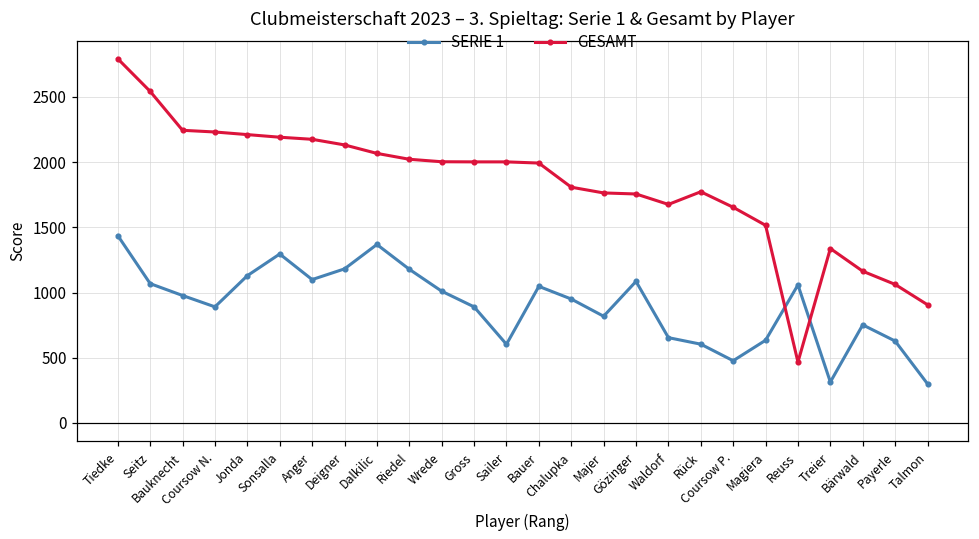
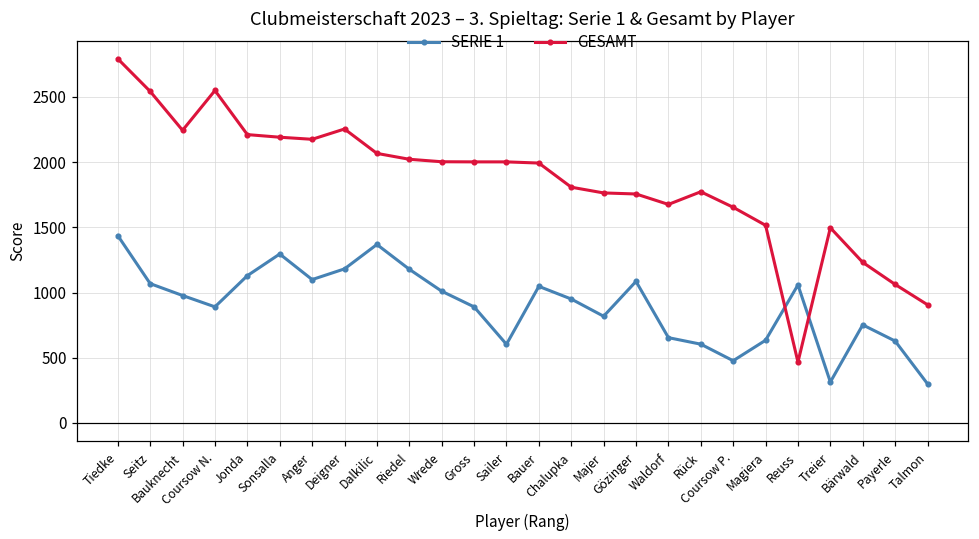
  {
    "SERIE 1": {
      "Tiedke": 1440,
      "Seitz": 1070,
      "Bauknecht": 980,
      "Coursow N.": 890,
      "Jonda": 1130,
      "Sonsalla": 1300,
      "Anger": 1100,
      "Deigner": 1180,
      "Dalkilic": 1370,
      "Riedel": 1180,
      "Wrede": 1010,
      "Gross": 890,
      "Sailer": 600,
      "Bauer": 1050,
      "Chalupka": 950,
      "Majer": 820,
      "Gözinger": 1090,
      "Waldorf": 650,
      "Rück": 600,
      "Coursow P.": 480,
      "Magiera": 630,
      "Reuss": 1060,
      "Treier": 310,
      "Bärwald": 750,
      "Payerle": 630,
      "Talmon": 300
    },
    "GESAMT": {
      "Tiedke": 2790,
      "Seitz": 2540,
      "Bauknecht": 2240,
-     "Coursow N.": 2230,
+     "Coursow N.": 2550,
      "Jonda": 2210,
      "Sonsalla": 2190,
      "Anger": 2170,
-     "Deigner": 2130,
+     "Deigner": 2250,
      "Dalkilic": 2070,
      "Riedel": 2020,
      "Wrede": 2000,
      "Gross": 2000,
      "Sailer": 2000,
      "Bauer": 1990,
      "Chalupka": 1810,
      "Majer": 1760,
      "Gözinger": 1760,
      "Waldorf": 1680,
      "Rück": 1770,
      "Coursow P.": 1650,
      "Magiera": 1520,
      "Reuss": 470,
-     "Treier": 1340,
-     "Bärwald": 1160,
+     "Treier": 1500,
+     "Bärwald": 1230,
      "Payerle": 1060,
      "Talmon": 910
    }
  }
